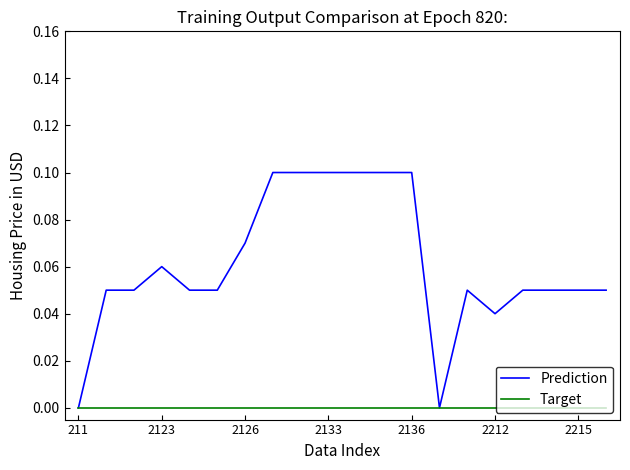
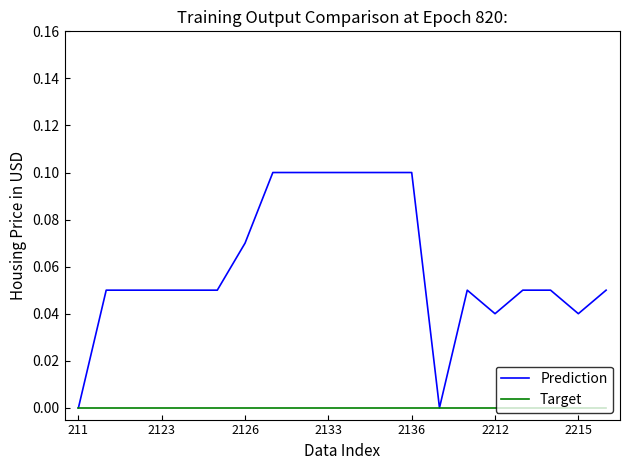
  {
    "Prediction": {
-     "2123": 0.06,
+     "2123": 0.05,
      "2126": 0.07,
      "2133": 0.10,
      "2136": 0.10,
      "2212": 0.04,
-     "2215": 0.05
+     "2215": 0.04
    },
    "Target": {
      "2123": 0.00,
      "2126": 0.00,
      "2133": 0.00,
      "2136": 0.00,
      "2212": 0.00
    }
  }
